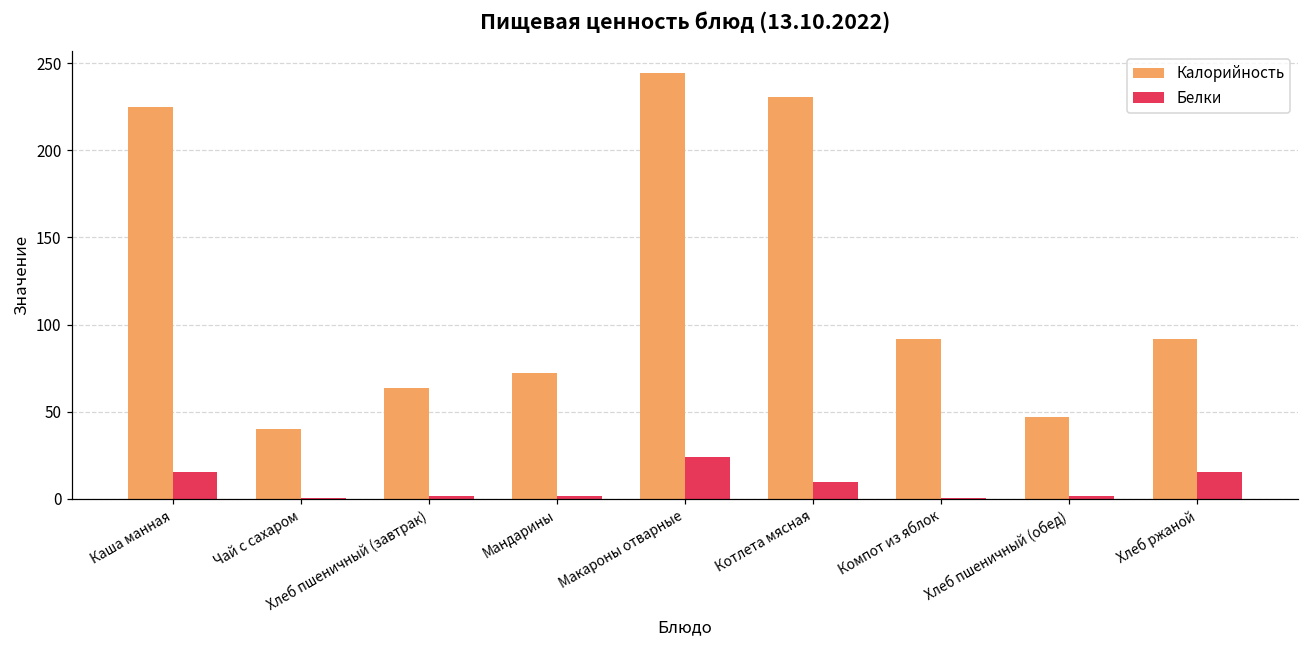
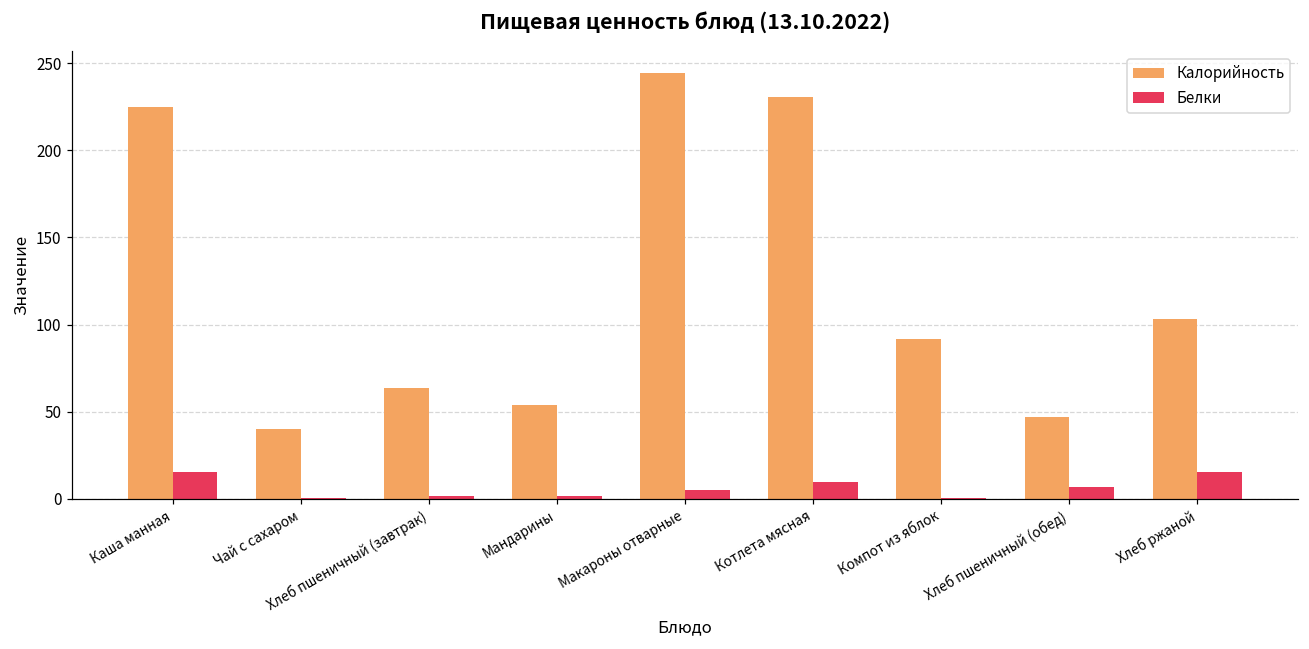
  {
    "Калорийность": {
      "Каша манная": 225,
      "Чай с сахаром": 40,
      "Хлеб пшеничный (завтрак)": 63,
-     "Мандарины": 72,
+     "Мандарины": 54,
      "Макароны отварные": 245,
      "Котлета мясная": 231,
      "Компот из яблок": 91,
      "Хлеб пшеничный (обед)": 47,
-     "Хлеб ржаной": 92
+     "Хлеб ржаной": 103
    },
    "Белки": {
      "Каша манная": 15,
      "Хлеб пшеничный (завтрак)": 2,
-     "Макароны отварные": 24,
+     "Макароны отварные": 5,
      "Котлета мясная": 10,
-     "Хлеб пшеничный (обед)": 2,
+     "Хлеб пшеничный (обед)": 7,
      "Хлеб ржаной": 15
    }
  }
